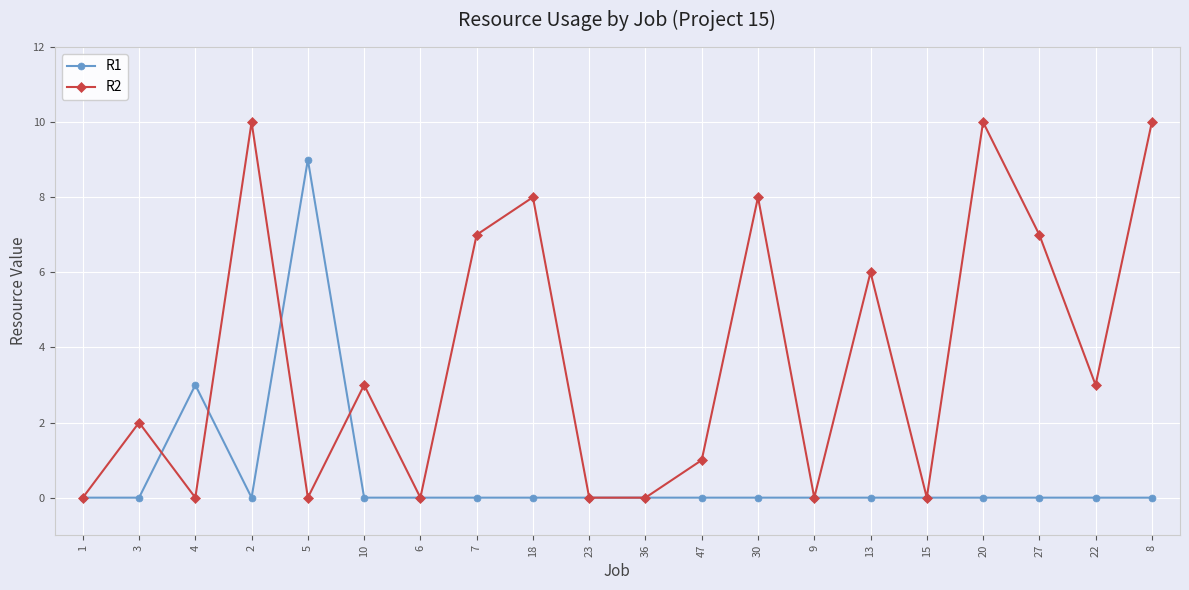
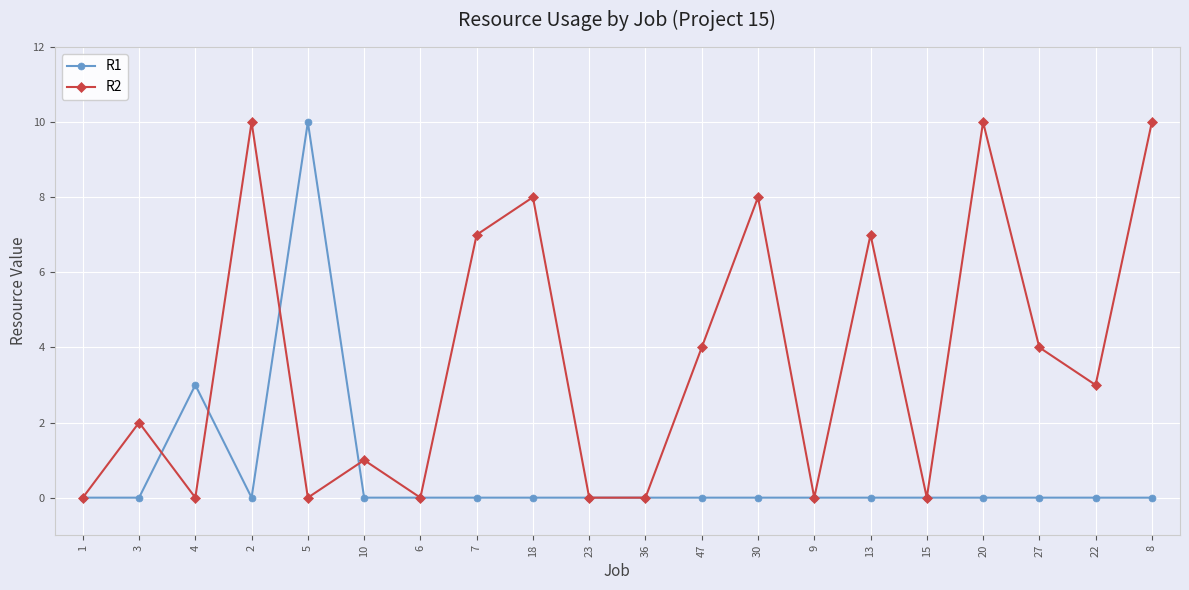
  {
    "R1": {
      "3": 0,
      "4": 3,
      "2": 0,
-     "5": 9,
+     "5": 10,
      "10": 0,
      "7": 0,
      "18": 0,
      "47": 0,
      "30": 0,
      "13": 0,
      "20": 0,
      "27": 0,
      "22": 0,
      "8": 0
    },
    "R2": {
      "3": 2,
      "4": 0,
      "2": 10,
      "5": 0,
-     "10": 3,
+     "10": 1,
      "7": 7,
      "18": 8,
-     "47": 1,
+     "47": 4,
      "30": 8,
-     "13": 6,
+     "13": 7,
      "20": 10,
-     "27": 7,
+     "27": 4,
      "22": 3,
      "8": 10
    }
  }
